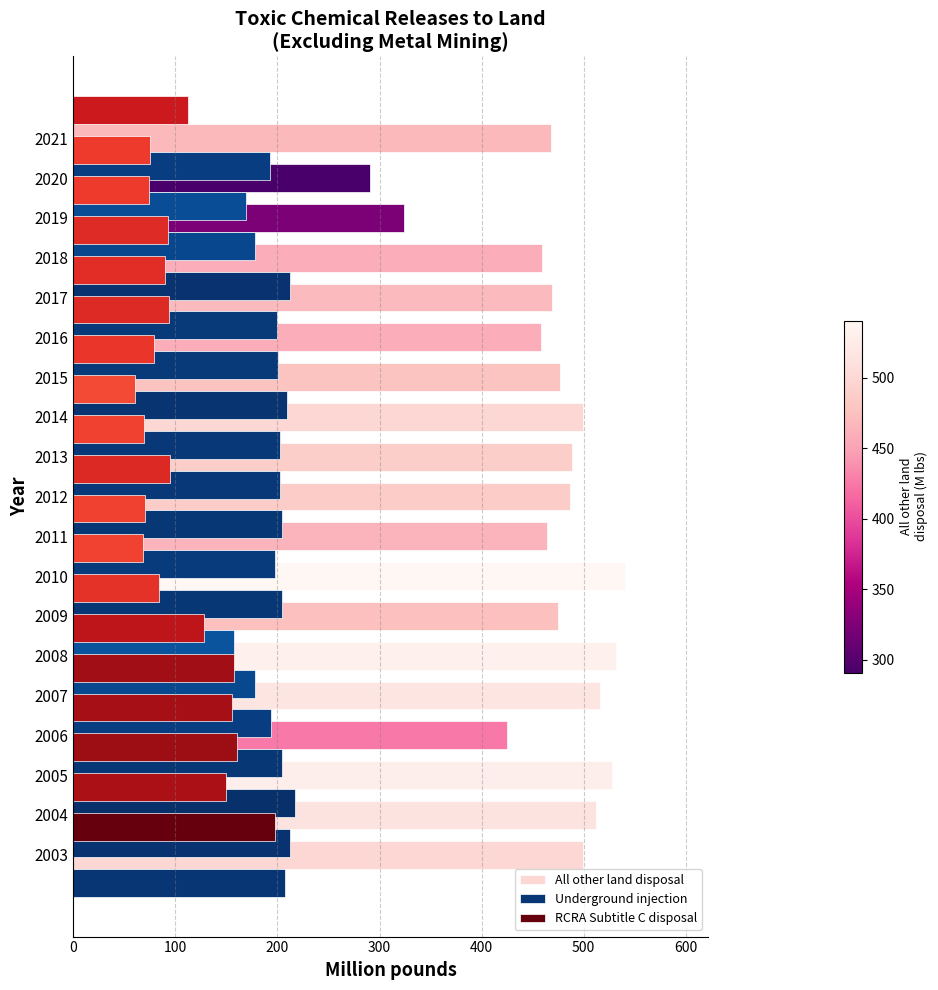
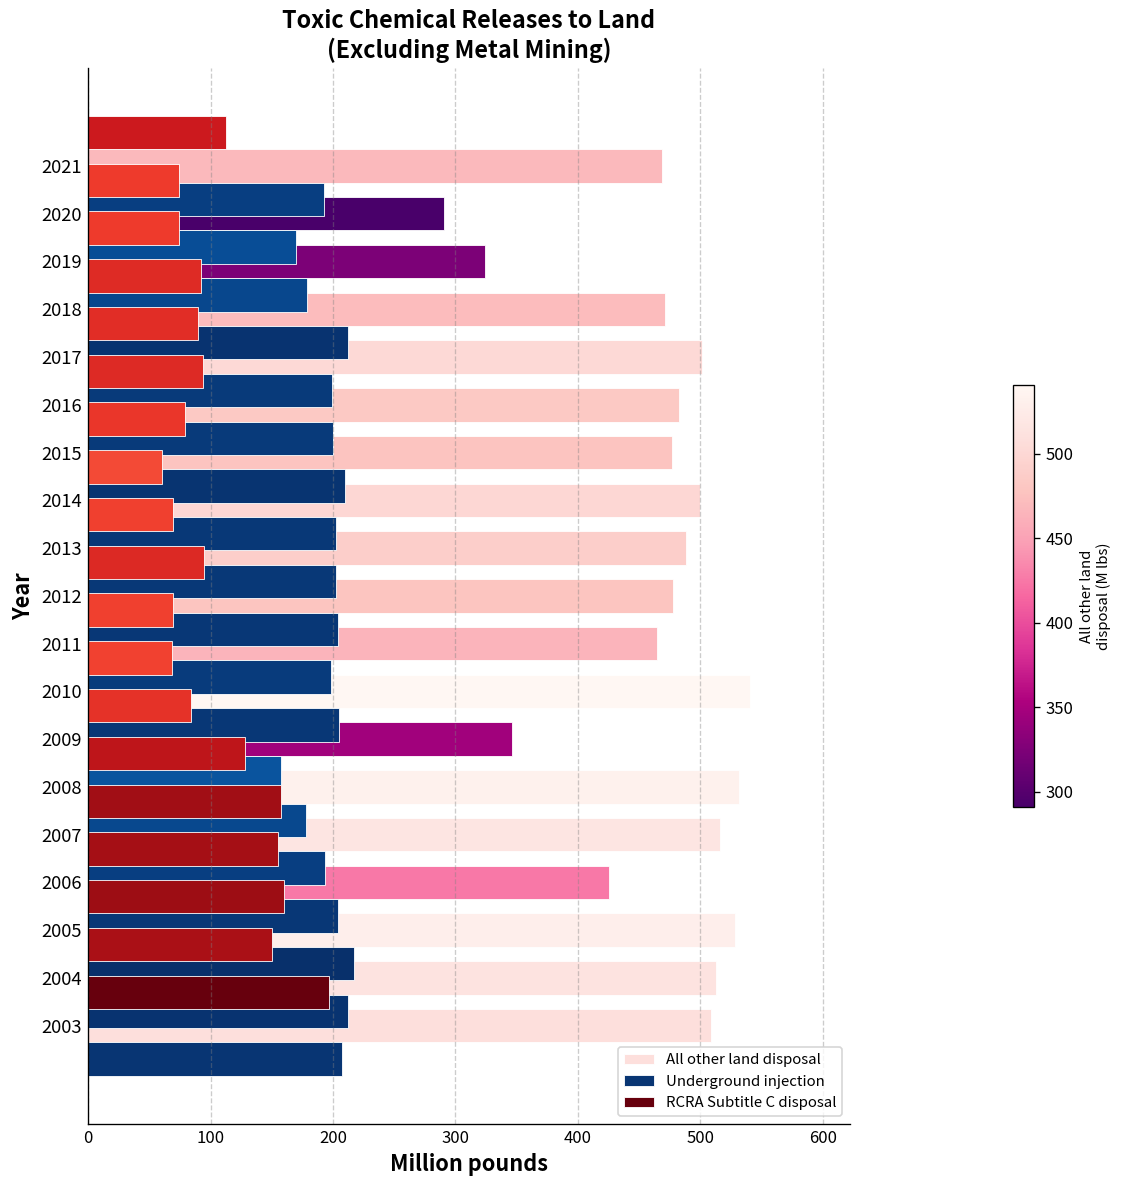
  {
    "All other land disposal": {
      "2021": 469,
      "2020": 291,
      "2019": 324,
-     "2018": 459,
-     "2017": 469,
-     "2016": 459,
+     "2018": 471,
+     "2017": 501,
+     "2016": 483,
      "2015": 477,
      "2014": 500,
      "2013": 488,
-     "2012": 487,
+     "2012": 478,
      "2011": 464,
      "2010": 541,
-     "2009": 475,
+     "2009": 346,
      "2008": 532,
      "2007": 516,
      "2006": 425,
      "2005": 528,
      "2004": 513,
-     "2003": 499
+     "2003": 508
    }
  }
